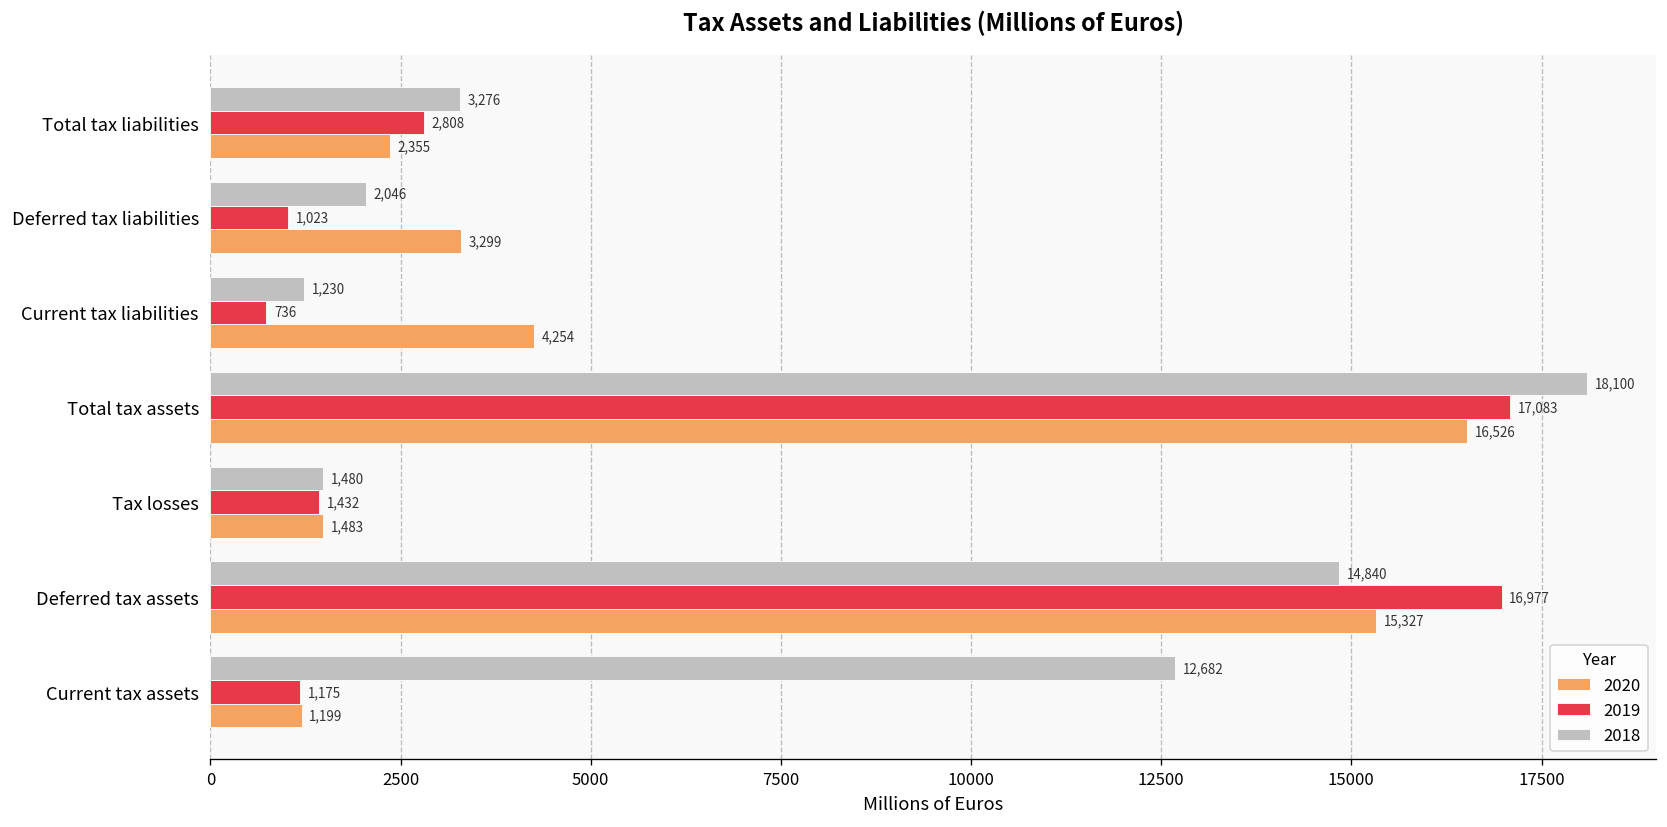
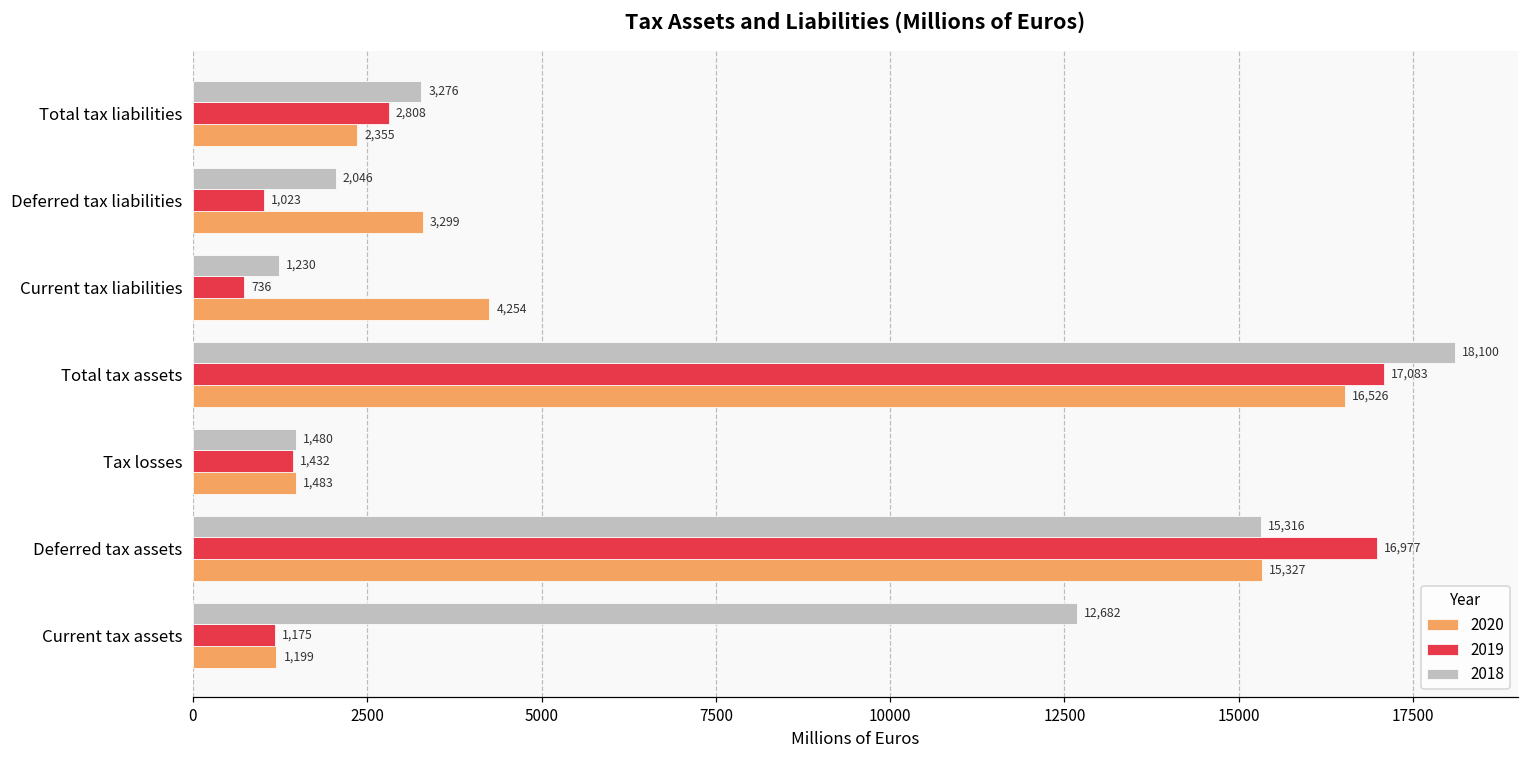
  {
    "2020": {
      "Total tax liabilities": "2,355",
      "Deferred tax liabilities": "3,299",
      "Current tax liabilities": "4,254",
      "Total tax assets": "16,526",
      "Tax losses": "1,483",
      "Deferred tax assets": "15,327",
      "Current tax assets": "1,199"
    },
    "2019": {
      "Total tax liabilities": "2,808",
      "Deferred tax liabilities": "1,023",
      "Current tax liabilities": "736",
      "Total tax assets": "17,083",
      "Tax losses": "1,432",
      "Deferred tax assets": "16,977",
      "Current tax assets": "1,175"
    },
    "2018": {
      "Total tax liabilities": "3,276",
      "Deferred tax liabilities": "2,046",
      "Current tax liabilities": "1,230",
      "Total tax assets": "18,100",
      "Tax losses": "1,480",
-     "Deferred tax assets": "14,840",
+     "Deferred tax assets": "15,316",
      "Current tax assets": "12,682"
    }
  }
